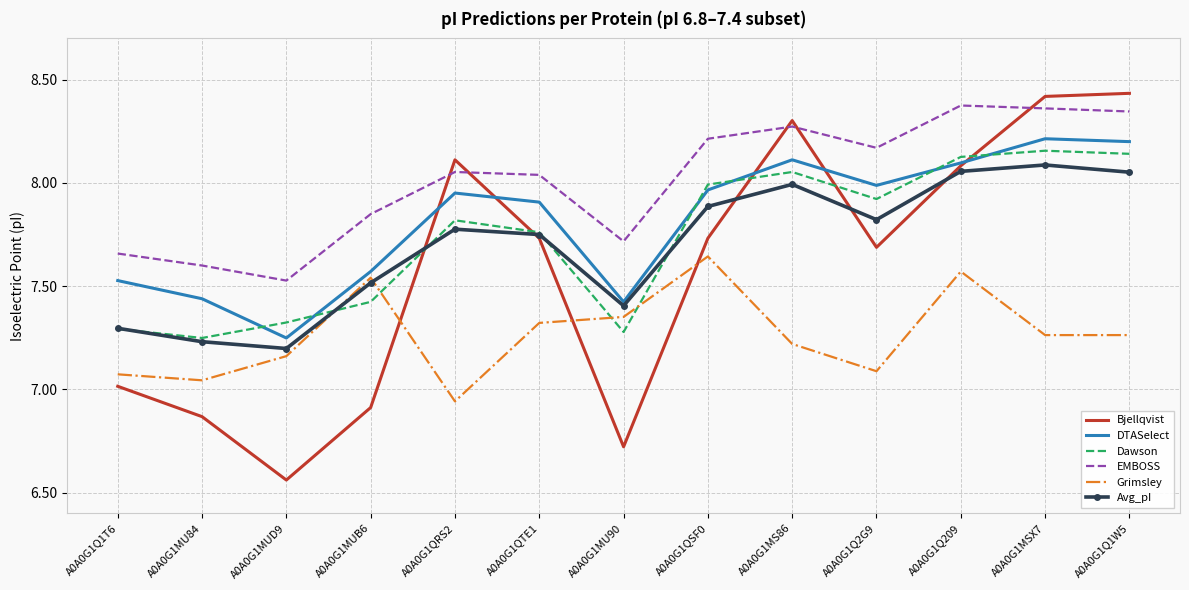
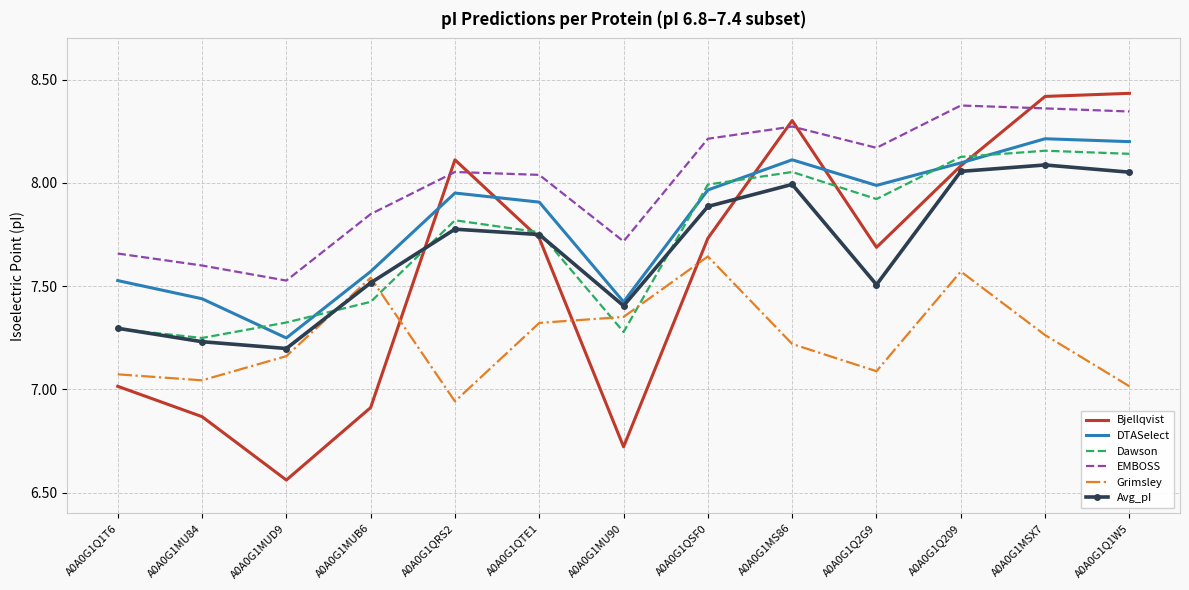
  {
    "Bjellqvist": {
      "A0A0G1Q1T6": 7.02,
      "A0A0G1MU84": 6.87,
      "A0A0G1MUD9": 6.56,
      "A0A0G1MUB6": 6.91,
      "A0A0G1QRS2": 8.11,
      "A0A0G1QTE1": 7.73,
      "A0A0G1MU90": 6.72,
      "A0A0G1QSF0": 7.73,
      "A0A0G1MS86": 8.30,
      "A0A0G1Q2G9": 7.69,
      "A0A0G1Q209": 8.08,
      "A0A0G1MSX7": 8.42,
      "A0A0G1Q1W5": 8.43
    },
    "DTASelect": {
      "A0A0G1Q1T6": 7.53,
      "A0A0G1MU84": 7.44,
      "A0A0G1MUD9": 7.25,
      "A0A0G1MUB6": 7.57,
      "A0A0G1QRS2": 7.95,
      "A0A0G1QTE1": 7.91,
      "A0A0G1MU90": 7.42,
      "A0A0G1QSF0": 7.97,
      "A0A0G1MS86": 8.11,
      "A0A0G1Q2G9": 7.99,
      "A0A0G1Q209": 8.10,
      "A0A0G1MSX7": 8.21,
      "A0A0G1Q1W5": 8.20
    },
    "Dawson": {
      "A0A0G1MU84": 7.25,
      "A0A0G1MUD9": 7.32,
      "A0A0G1MUB6": 7.42,
      "A0A0G1QRS2": 7.82,
      "A0A0G1MU90": 7.28,
      "A0A0G1QSF0": 7.99,
      "A0A0G1MS86": 8.05,
      "A0A0G1Q2G9": 7.92,
      "A0A0G1Q209": 8.13,
      "A0A0G1MSX7": 8.16,
      "A0A0G1Q1W5": 8.14
    },
    "EMBOSS": {
      "A0A0G1Q1T6": 7.66,
      "A0A0G1MU84": 7.60,
      "A0A0G1MUD9": 7.53,
      "A0A0G1MUB6": 7.85,
      "A0A0G1QRS2": 8.05,
      "A0A0G1QTE1": 8.04,
      "A0A0G1MU90": 7.72,
      "A0A0G1QSF0": 8.21,
      "A0A0G1MS86": 8.27,
      "A0A0G1Q2G9": 8.17,
      "A0A0G1Q209": 8.38,
      "A0A0G1MSX7": 8.36,
      "A0A0G1Q1W5": 8.35
    },
    "Grimsley": {
      "A0A0G1Q1T6": 7.07,
      "A0A0G1MU84": 7.04,
      "A0A0G1MUD9": 7.16,
      "A0A0G1MUB6": 7.54,
      "A0A0G1QRS2": 6.94,
      "A0A0G1QTE1": 7.32,
      "A0A0G1MU90": 7.35,
      "A0A0G1QSF0": 7.64,
      "A0A0G1MS86": 7.22,
      "A0A0G1Q2G9": 7.09,
      "A0A0G1Q209": 7.57,
      "A0A0G1MSX7": 7.26,
-     "A0A0G1Q1W5": 7.26
+     "A0A0G1Q1W5": 7.02
    },
    "Avg_pI": {
      "A0A0G1MU84": 7.23,
      "A0A0G1MUD9": 7.20,
      "A0A0G1MUB6": 7.52,
      "A0A0G1QRS2": 7.78,
      "A0A0G1MU90": 7.41,
      "A0A0G1QSF0": 7.89,
      "A0A0G1MS86": 7.99,
-     "A0A0G1Q2G9": 7.82,
+     "A0A0G1Q2G9": 7.51,
      "A0A0G1Q209": 8.06,
      "A0A0G1MSX7": 8.09,
      "A0A0G1Q1W5": 8.05
    }
  }
